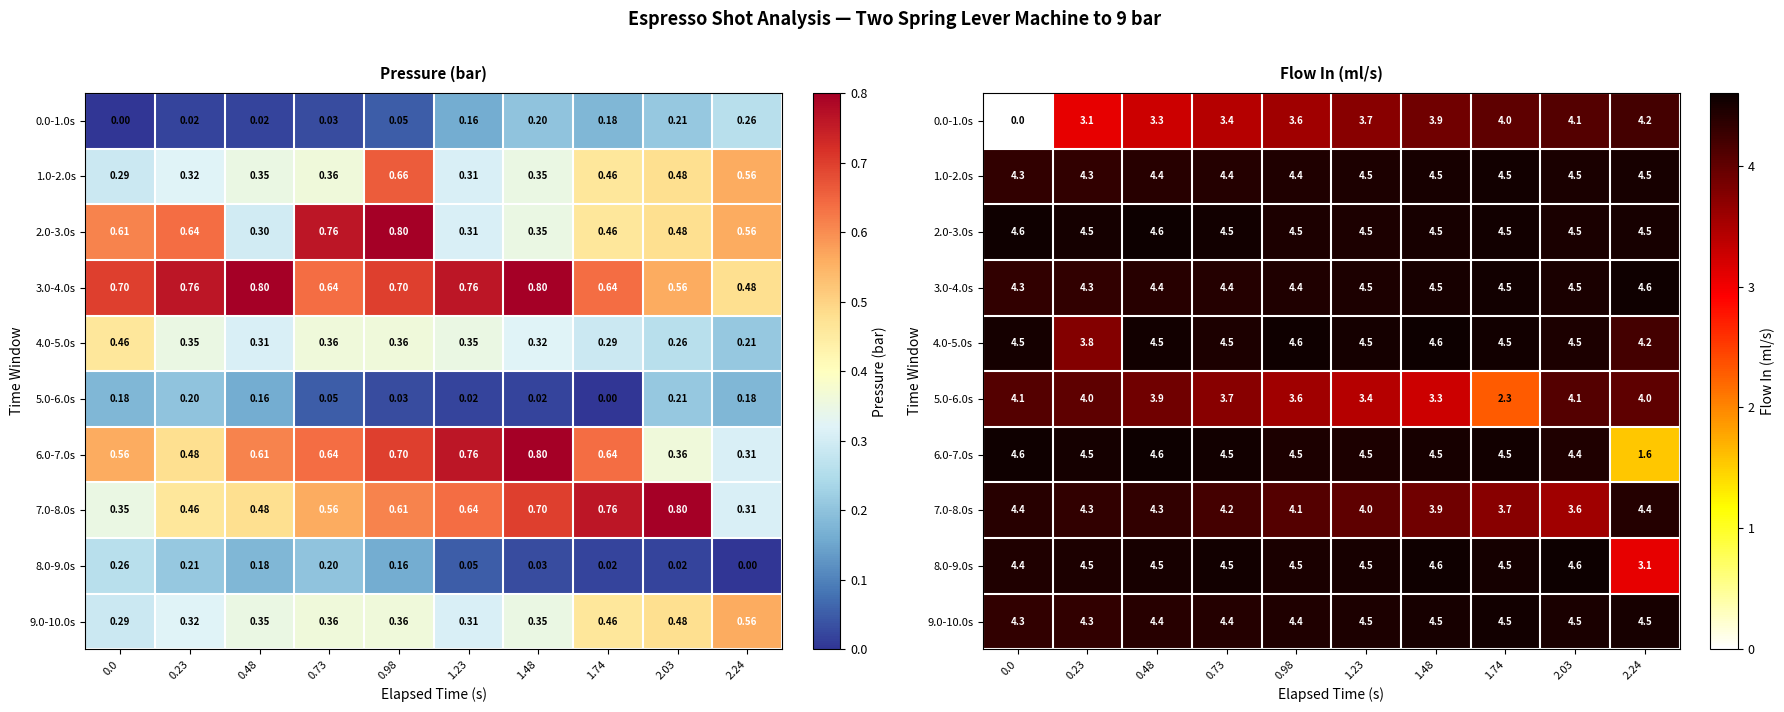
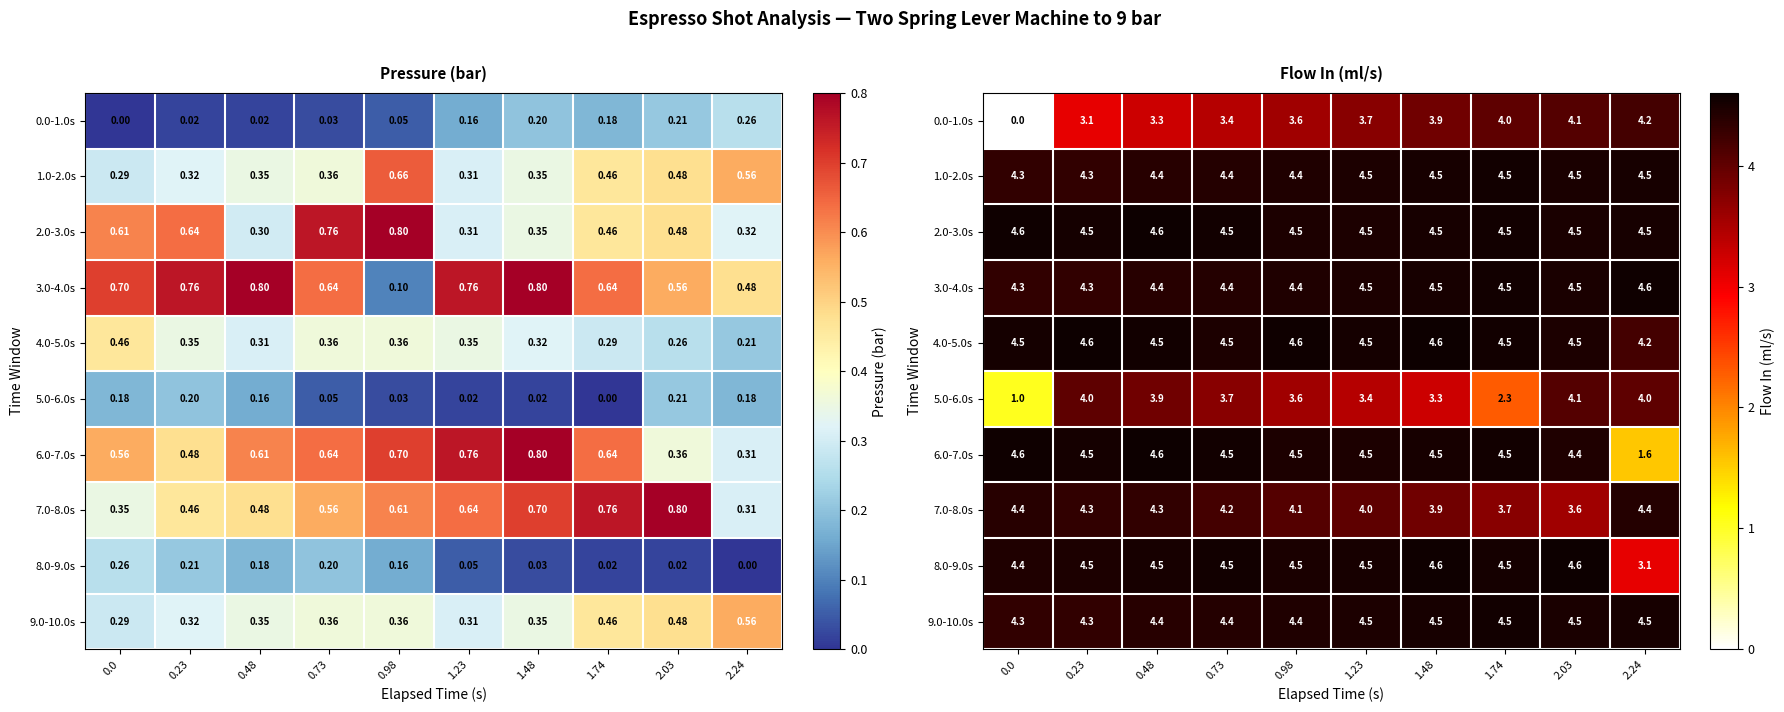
  {
    "Pressure (bar)": {
      "0.0-1.0s": {
        "0.0": 0.00,
        "0.23": 0.02,
        "0.48": 0.02,
        "0.73": 0.03,
        "0.98": 0.05,
        "1.23": 0.16,
        "1.48": 0.20,
        "1.74": 0.18,
        "2.03": 0.21,
        "2.24": 0.26
      },
      "1.0-2.0s": {
        "0.0": 0.29,
        "0.23": 0.32,
        "0.48": 0.35,
        "0.73": 0.36,
        "0.98": 0.66,
        "1.23": 0.31,
        "1.48": 0.35,
        "1.74": 0.46,
        "2.03": 0.48,
        "2.24": 0.56
      },
      "2.0-3.0s": {
        "0.0": 0.61,
        "0.23": 0.64,
        "0.48": 0.30,
        "0.73": 0.76,
        "0.98": 0.80,
        "1.23": 0.31,
        "1.48": 0.35,
        "1.74": 0.46,
        "2.03": 0.48,
-       "2.24": 0.56
+       "2.24": 0.32
      },
      "3.0-4.0s": {
        "0.0": 0.70,
        "0.23": 0.76,
        "0.48": 0.80,
        "0.73": 0.64,
-       "0.98": 0.70,
+       "0.98": 0.10,
        "1.23": 0.76,
        "1.48": 0.80,
        "1.74": 0.64,
        "2.03": 0.56,
        "2.24": 0.48
      },
      "4.0-5.0s": {
        "0.0": 0.46,
        "0.23": 0.35,
        "0.48": 0.31,
        "0.73": 0.36,
        "0.98": 0.36,
        "1.23": 0.35,
        "1.48": 0.32,
        "1.74": 0.29,
        "2.03": 0.26,
        "2.24": 0.21
      },
      "5.0-6.0s": {
        "0.0": 0.18,
        "0.23": 0.20,
        "0.48": 0.16,
        "0.73": 0.05,
        "0.98": 0.03,
        "1.23": 0.02,
        "1.48": 0.02,
        "1.74": 0.00,
        "2.03": 0.21,
        "2.24": 0.18
      },
      "6.0-7.0s": {
        "0.0": 0.56,
        "0.23": 0.48,
        "0.48": 0.61,
        "0.73": 0.64,
        "0.98": 0.70,
        "1.23": 0.76,
        "1.48": 0.80,
        "1.74": 0.64,
        "2.03": 0.36,
        "2.24": 0.31
      },
      "7.0-8.0s": {
        "0.0": 0.35,
        "0.23": 0.46,
        "0.48": 0.48,
        "0.73": 0.56,
        "0.98": 0.61,
        "1.23": 0.64,
        "1.48": 0.70,
        "1.74": 0.76,
        "2.03": 0.80,
        "2.24": 0.31
      },
      "8.0-9.0s": {
        "0.0": 0.26,
        "0.23": 0.21,
        "0.48": 0.18,
        "0.73": 0.20,
        "0.98": 0.16,
        "1.23": 0.05,
        "1.48": 0.03,
        "1.74": 0.02,
        "2.03": 0.02,
        "2.24": 0.00
      },
      "9.0-10.0s": {
        "0.0": 0.29,
        "0.23": 0.32,
        "0.48": 0.35,
        "0.73": 0.36,
        "0.98": 0.36,
        "1.23": 0.31,
        "1.48": 0.35,
        "1.74": 0.46,
        "2.03": 0.48,
        "2.24": 0.56
      }
    },
    "Flow In (ml/s)": {
      "0.0-1.0s": {
        "0.0": 0.0,
        "0.23": 3.1,
        "0.48": 3.3,
        "0.73": 3.4,
        "0.98": 3.6,
        "1.23": 3.7,
        "1.48": 3.9,
        "1.74": 4.0,
        "2.03": 4.1,
        "2.24": 4.2
      },
      "1.0-2.0s": {
        "0.0": 4.3,
        "0.23": 4.3,
        "0.48": 4.4,
        "0.73": 4.4,
        "0.98": 4.4,
        "1.23": 4.5,
        "1.48": 4.5,
        "1.74": 4.5,
        "2.03": 4.5,
        "2.24": 4.5
      },
      "2.0-3.0s": {
        "0.0": 4.6,
        "0.23": 4.5,
        "0.48": 4.6,
        "0.73": 4.5,
        "0.98": 4.5,
        "1.23": 4.5,
        "1.48": 4.5,
        "1.74": 4.5,
        "2.03": 4.5,
        "2.24": 4.5
      },
      "3.0-4.0s": {
        "0.0": 4.3,
        "0.23": 4.3,
        "0.48": 4.4,
        "0.73": 4.4,
        "0.98": 4.4,
        "1.23": 4.5,
        "1.48": 4.5,
        "1.74": 4.5,
        "2.03": 4.5,
        "2.24": 4.6
      },
      "4.0-5.0s": {
        "0.0": 4.5,
-       "0.23": 3.8,
+       "0.23": 4.6,
        "0.48": 4.5,
        "0.73": 4.5,
        "0.98": 4.6,
        "1.23": 4.5,
        "1.48": 4.6,
        "1.74": 4.5,
        "2.03": 4.5,
        "2.24": 4.2
      },
      "5.0-6.0s": {
-       "0.0": 4.1,
+       "0.0": 1.0,
        "0.23": 4.0,
        "0.48": 3.9,
        "0.73": 3.7,
        "0.98": 3.6,
        "1.23": 3.4,
        "1.48": 3.3,
        "1.74": 2.3,
        "2.03": 4.1,
        "2.24": 4.0
      },
      "6.0-7.0s": {
        "0.0": 4.6,
        "0.23": 4.5,
        "0.48": 4.6,
        "0.73": 4.5,
        "0.98": 4.5,
        "1.23": 4.5,
        "1.48": 4.5,
        "1.74": 4.5,
        "2.03": 4.4,
        "2.24": 1.6
      },
      "7.0-8.0s": {
        "0.0": 4.4,
        "0.23": 4.3,
        "0.48": 4.3,
        "0.73": 4.2,
        "0.98": 4.1,
        "1.23": 4.0,
        "1.48": 3.9,
        "1.74": 3.7,
        "2.03": 3.6,
        "2.24": 4.4
      },
      "8.0-9.0s": {
        "0.0": 4.4,
        "0.23": 4.5,
        "0.48": 4.5,
        "0.73": 4.5,
        "0.98": 4.5,
        "1.23": 4.5,
        "1.48": 4.6,
        "1.74": 4.5,
        "2.03": 4.6,
        "2.24": 3.1
      },
      "9.0-10.0s": {
        "0.0": 4.3,
        "0.23": 4.3,
        "0.48": 4.4,
        "0.73": 4.4,
        "0.98": 4.4,
        "1.23": 4.5,
        "1.48": 4.5,
        "1.74": 4.5,
        "2.03": 4.5,
        "2.24": 4.5
      }
    }
  }
